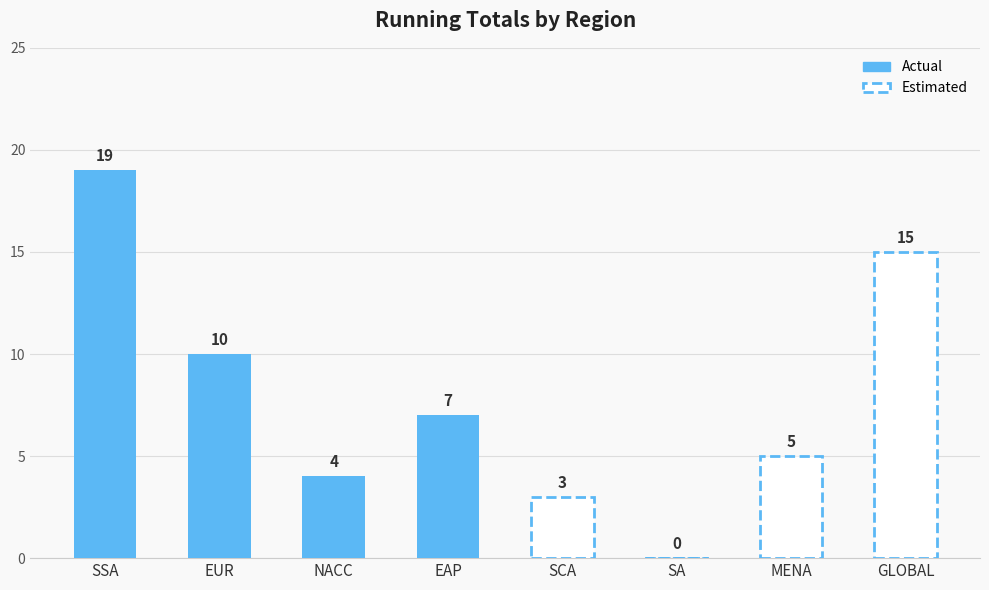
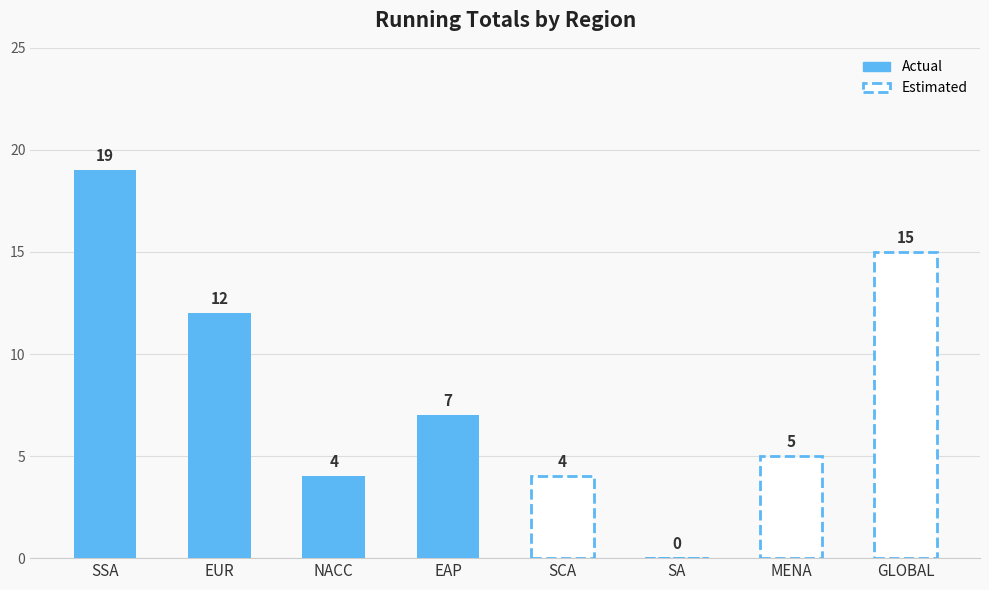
  {
    "SSA": 19,
-   "EUR": 10,
+   "EUR": 12,
    "NACC": 4,
    "EAP": 7,
-   "SCA": 3,
+   "SCA": 4,
    "SA": 0,
    "MENA": 5,
    "GLOBAL": 15
  }
